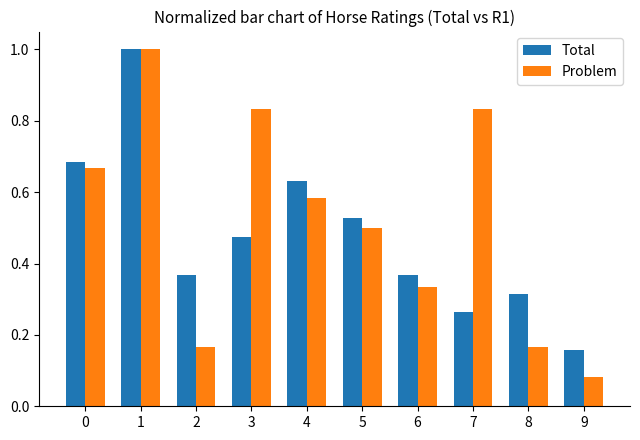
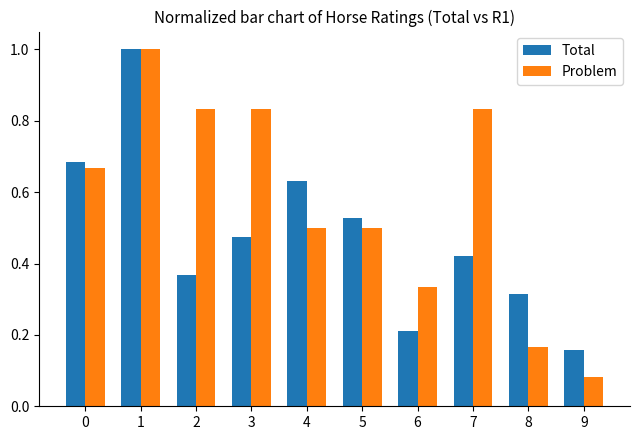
  {
    "Total": {
      "0": 0.68,
      "1": 1.00,
      "2": 0.37,
      "3": 0.47,
      "4": 0.63,
      "5": 0.53,
-     "6": 0.37,
-     "7": 0.26,
+     "6": 0.21,
+     "7": 0.42,
      "8": 0.32,
      "9": 0.16
    },
    "Problem": {
      "0": 0.67,
      "1": 1.00,
-     "2": 0.17,
+     "2": 0.83,
      "3": 0.83,
-     "4": 0.58,
+     "4": 0.50,
      "5": 0.50,
      "6": 0.33,
      "7": 0.83,
      "8": 0.17,
      "9": 0.08
    }
  }
